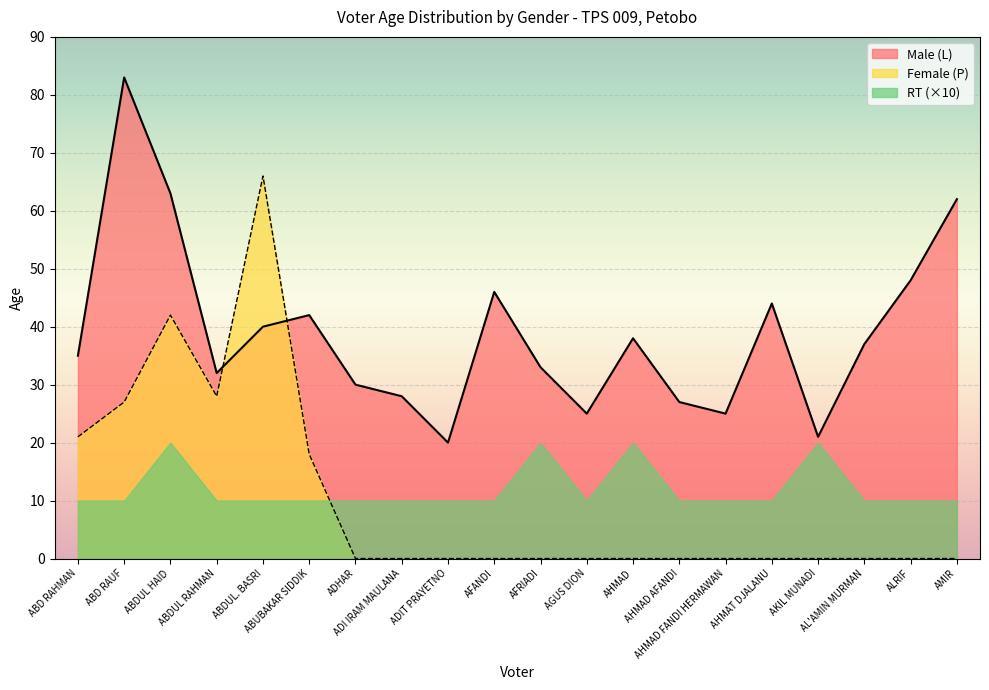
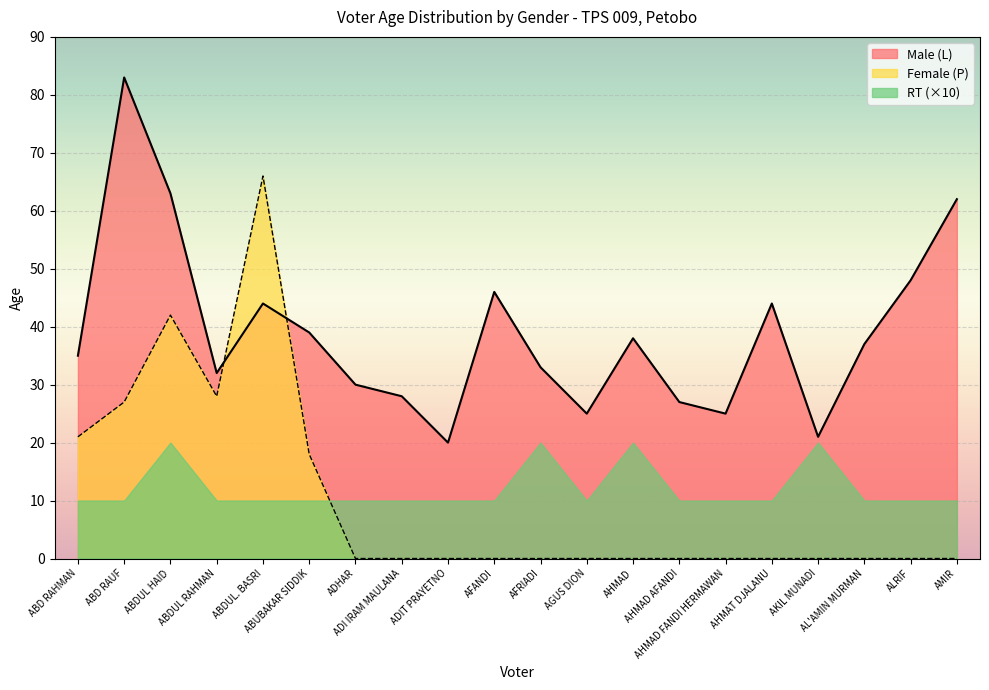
  {
    "Male (L)": {
      "ABD RAHMAN": 35,
      "ABD RAUF": 83,
      "ABDUL HAID": 63,
      "ABDUL RAHMAN": 32,
-     "ABDUL. BASRI": 40,
-     "ABUBAKAR SIDDIK": 42,
+     "ABDUL. BASRI": 44,
+     "ABUBAKAR SIDDIK": 39,
      "ADHAR": 30,
      "ADI IRAM MAULANA": 28,
      "ADIT PRAYETNO": 20,
      "AFANDI": 46,
      "AFRIADI": 33,
      "AGUS DION": 25,
      "AHMAD": 38,
      "AHMAD AFANDI": 27,
      "AHMAD FANDI HERMAWAN": 25,
      "AHMAT DJALANU": 44,
      "AKIL MUNADI": 21,
      "AL'AMIN MURMAN": 37,
      "ALRIF": 48,
      "AMIR": 62
    },
    "Female (P)": {
      "ABD RAHMAN": 21,
      "ABD RAUF": 27,
      "ABDUL HAID": 42,
      "ABDUL RAHMAN": 28,
      "ABDUL. BASRI": 66,
      "ABUBAKAR SIDDIK": 18,
      "ADHAR": 0,
      "ADI IRAM MAULANA": 0,
      "ADIT PRAYETNO": 0,
      "AFANDI": 0,
      "AFRIADI": 0,
      "AGUS DION": 0,
      "AHMAD": 0,
      "AHMAD AFANDI": 0,
      "AHMAD FANDI HERMAWAN": 0,
      "AHMAT DJALANU": 0,
      "AKIL MUNADI": 0,
      "AL'AMIN MURMAN": 0,
      "ALRIF": 0,
      "AMIR": 0
    },
    "RT (×10)": {
      "ABD RAHMAN": 10,
      "ABD RAUF": 10,
      "ABDUL HAID": 20,
      "ABDUL RAHMAN": 10,
      "ABDUL. BASRI": 10,
      "ABUBAKAR SIDDIK": 10,
      "ADHAR": 10,
      "ADI IRAM MAULANA": 10,
      "ADIT PRAYETNO": 10,
      "AFANDI": 10,
      "AFRIADI": 20,
      "AGUS DION": 10,
      "AHMAD": 20,
      "AHMAD AFANDI": 10,
      "AHMAD FANDI HERMAWAN": 10,
      "AHMAT DJALANU": 10,
      "AKIL MUNADI": 20,
      "AL'AMIN MURMAN": 10,
      "ALRIF": 10,
      "AMIR": 10
    }
  }
